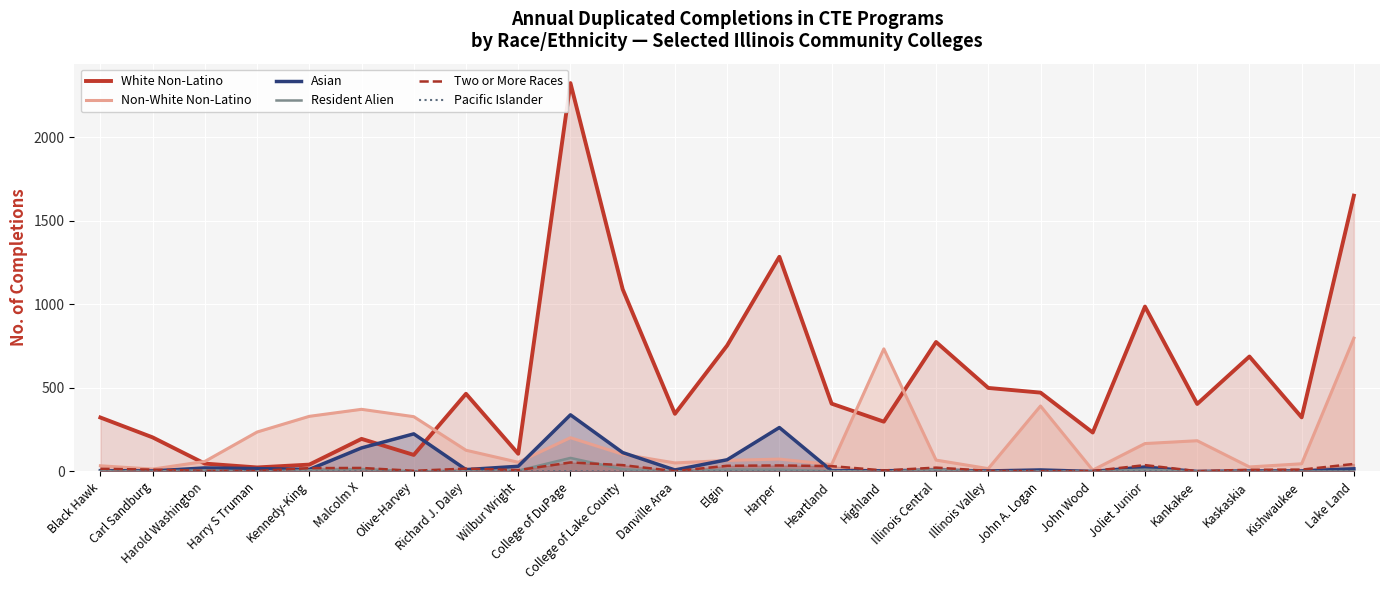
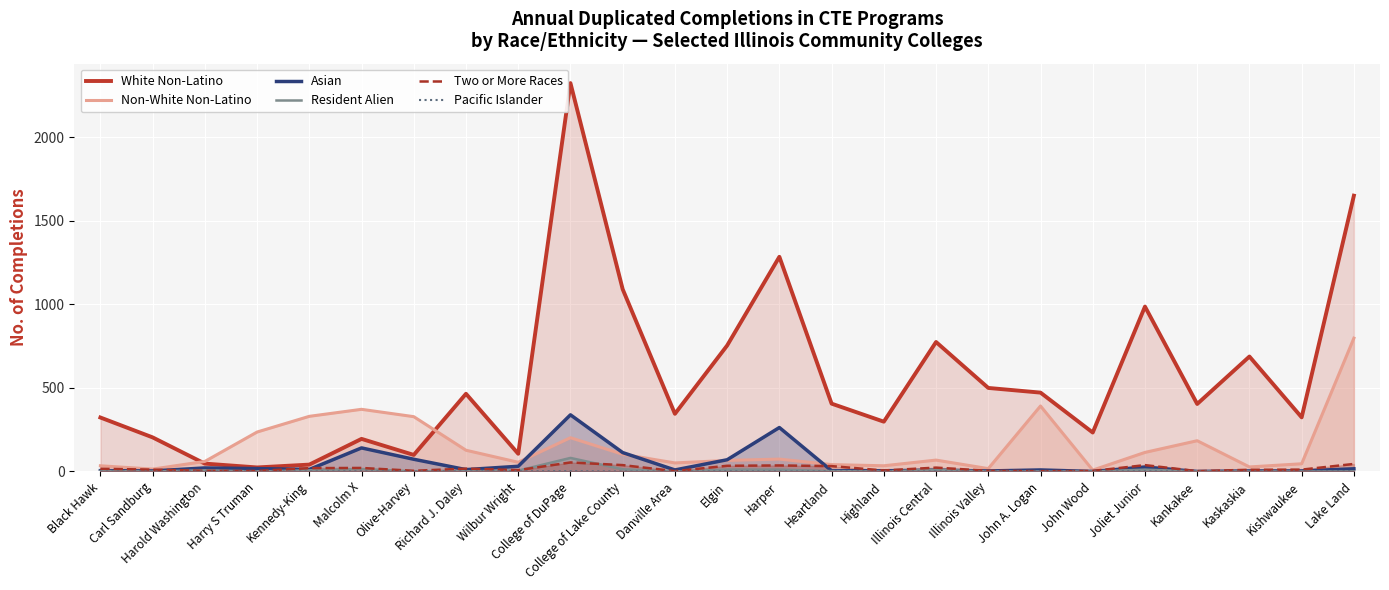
  {
    "Non-White Non-Latino": {
      "Black Hawk": 30,
      "Harry S Truman": 240,
      "Kennedy-King": 330,
      "Malcolm X": 370,
      "Olive-Harvey": 330,
      "Richard J. Daley": 130,
      "Wilbur Wright": 60,
      "College of DuPage": 200,
      "Danville Area": 50,
      "Harper": 70,
-     "Highland": 730,
+     "Highland": 30,
      "Illinois Central": 70,
      "John A. Logan": 390,
-     "Joliet Junior": 170,
+     "Joliet Junior": 110,
      "Kankakee": 180,
      "Kaskaskia": 30,
      "Kishwaukee": 50,
      "Lake Land": 800
    },
    "Asian": {
      "Malcolm X": 140,
-     "Olive-Harvey": 230,
+     "Olive-Harvey": 70,
      "Wilbur Wright": 30,
      "College of DuPage": 340,
      "Harper": 260
    }
  }
